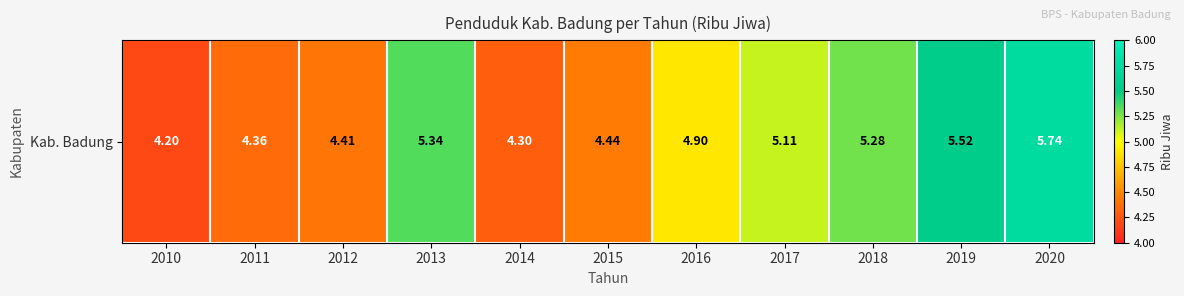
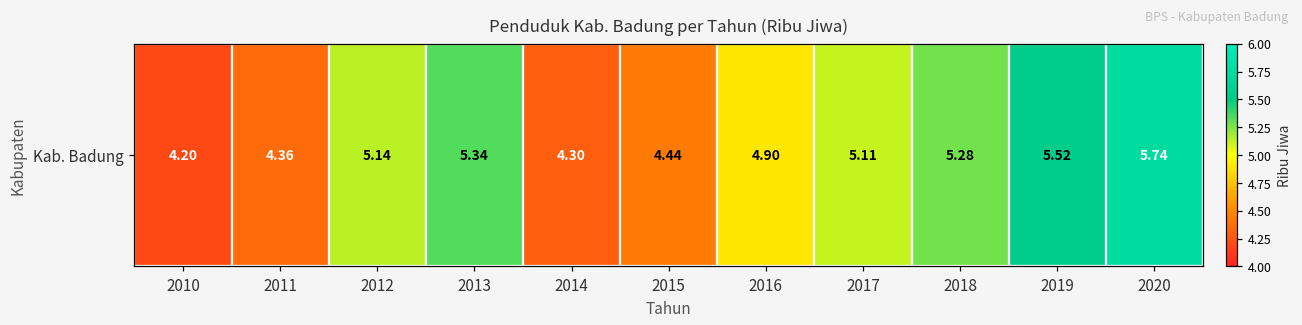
  {
    "Kab. Badung": {
      "2010": 4.20,
      "2011": 4.36,
-     "2012": 4.41,
+     "2012": 5.14,
      "2013": 5.34,
      "2014": 4.30,
      "2015": 4.44,
      "2016": 4.90,
      "2017": 5.11,
      "2018": 5.28,
      "2019": 5.52,
      "2020": 5.74
    }
  }
